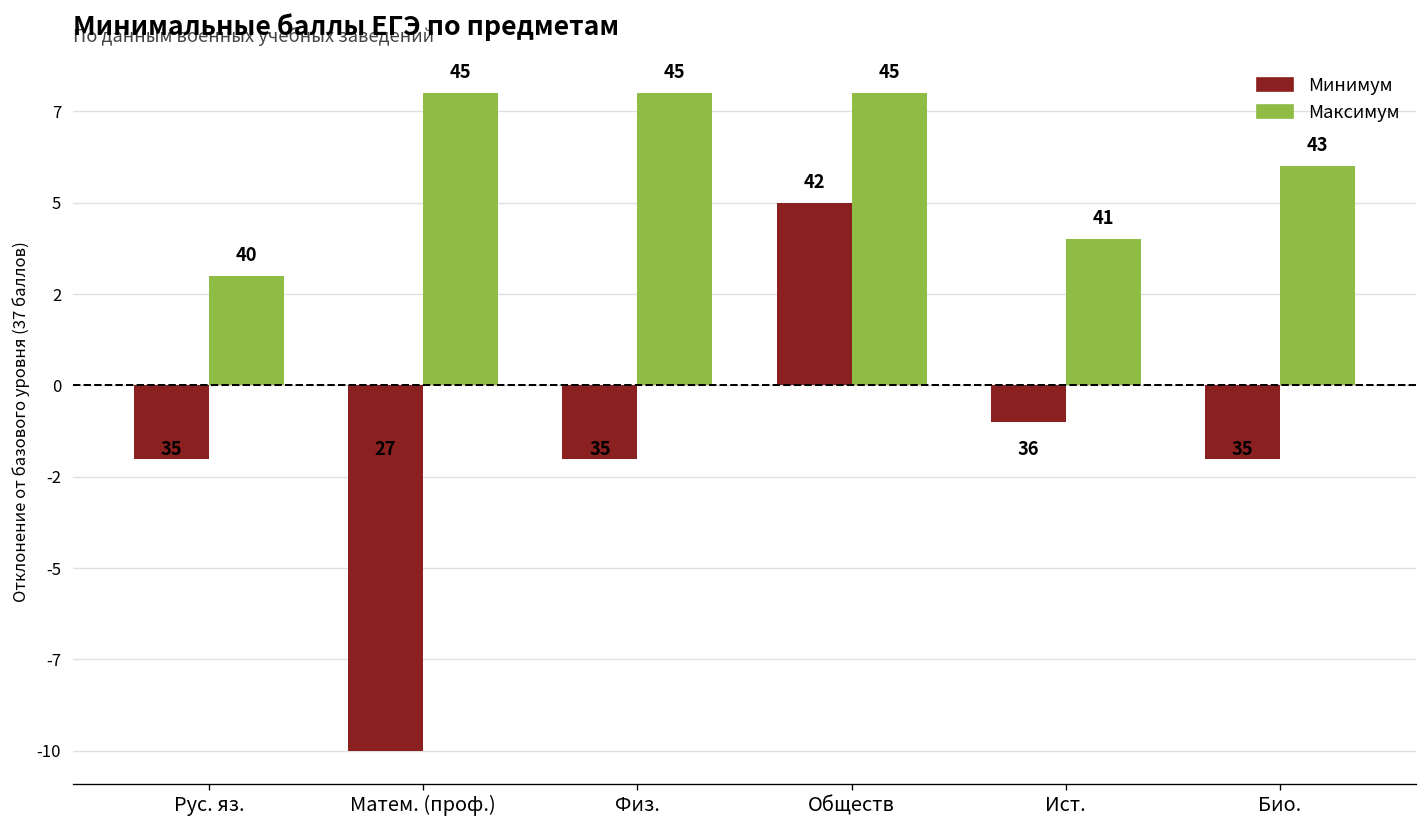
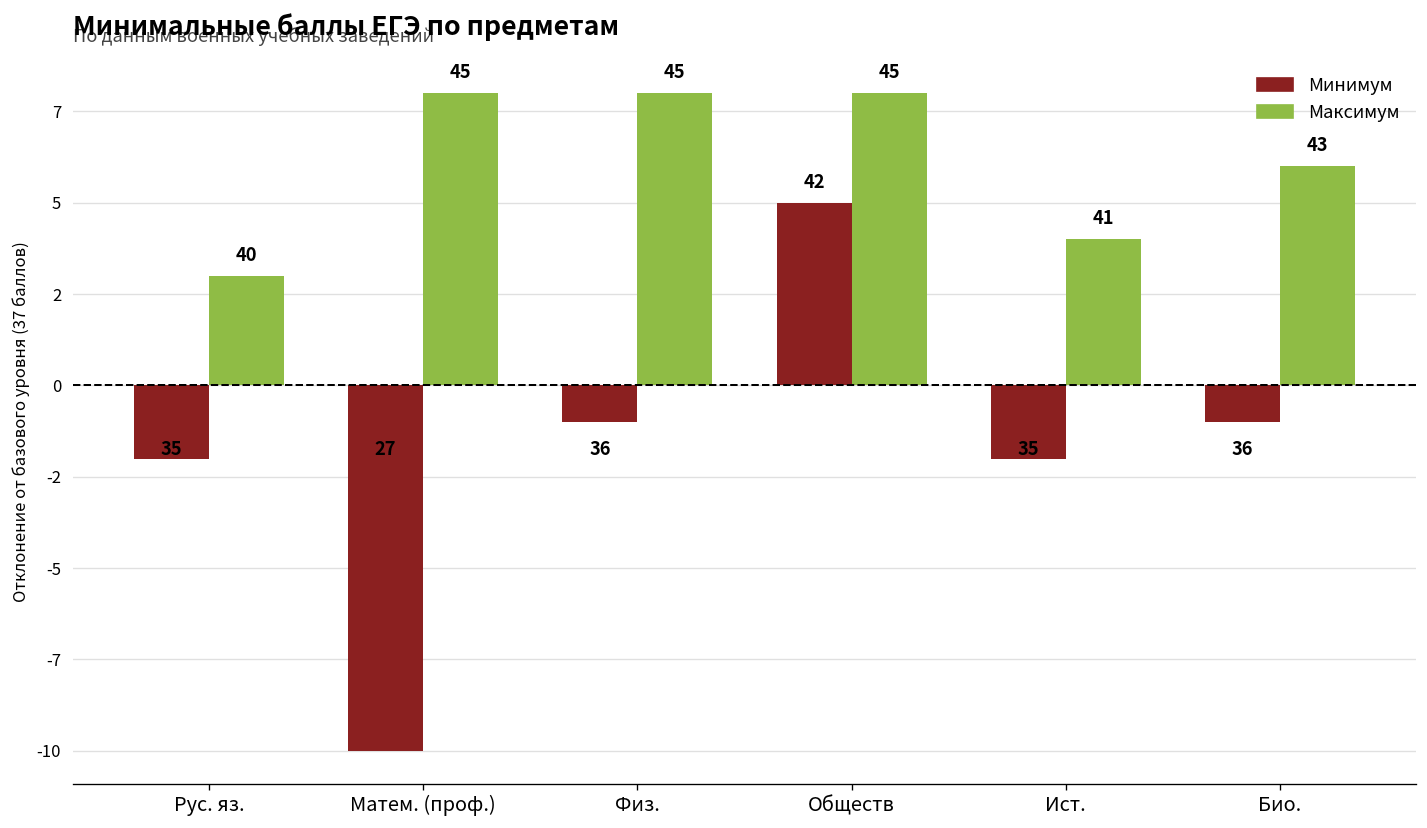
  {
    "Минимум": {
-     "Физ.": 35,
-     "Ист.": 36,
-     "Био.": 35
+     "Физ.": 36,
+     "Ист.": 35,
+     "Био.": 36
    }
  }
